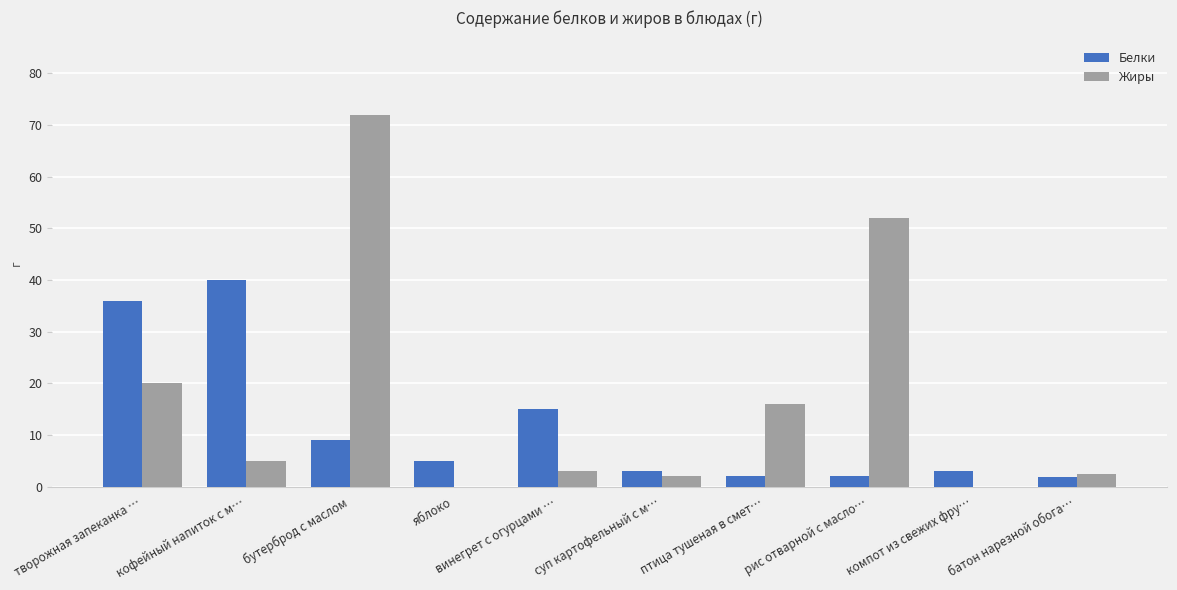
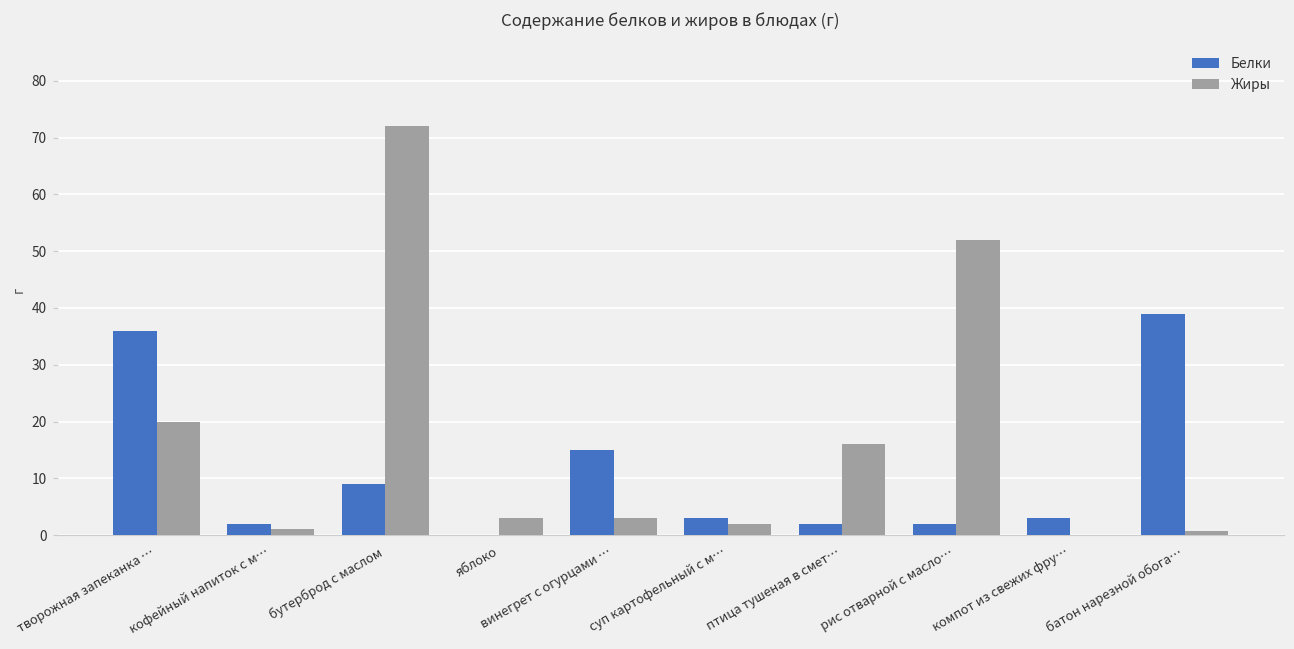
  {
    "Белки": {
      "творожная запеканка …": 36,
-     "кофейный напиток с м…": 40,
+     "кофейный напиток с м…": 2,
      "бутерброд с маслом": 9,
-     "яблоко": 5,
+     "яблоко": 0,
      "винегрет с огурцами …": 15,
      "суп картофельный с м…": 3,
      "птица тушеная в смет…": 2,
      "рис отварной с масло…": 2,
      "компот из свежих фру…": 3,
-     "батон нарезной обога…": 2
+     "батон нарезной обога…": 39
    },
    "Жиры": {
      "творожная запеканка …": 20,
-     "кофейный напиток с м…": 5,
+     "кофейный напиток с м…": 1,
      "бутерброд с маслом": 72,
-     "яблоко": 0,
+     "яблоко": 3,
      "винегрет с огурцами …": 3,
      "суп картофельный с м…": 2,
      "птица тушеная в смет…": 16,
      "рис отварной с масло…": 52,
      "компот из свежих фру…": 0,
-     "батон нарезной обога…": 2
+     "батон нарезной обога…": 1
    }
  }
